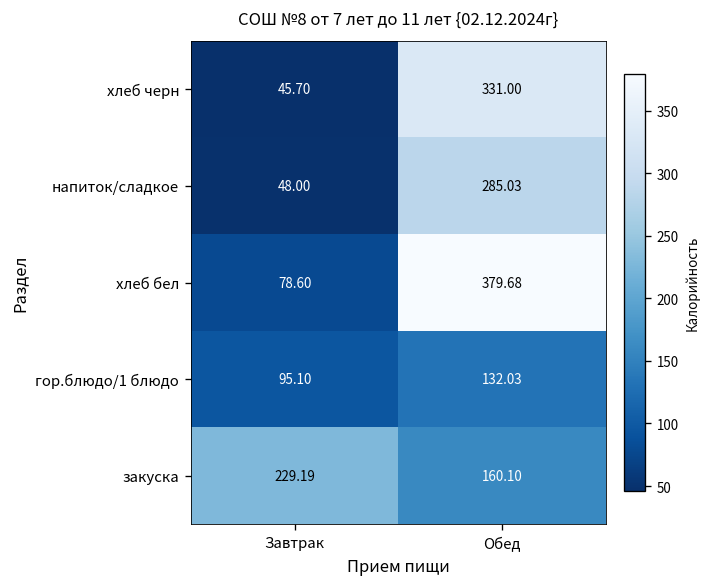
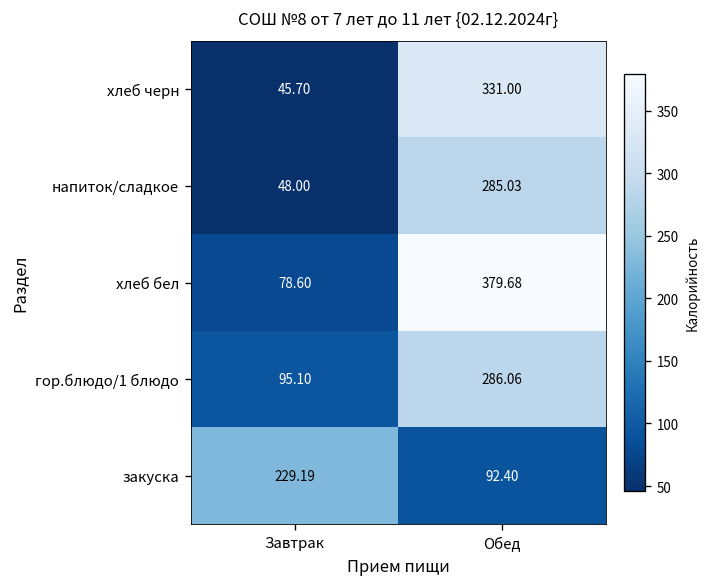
  {
    "хлеб черн": {
      "Завтрак": 45.70,
      "Обед": 331.00
    },
    "напиток/сладкое": {
      "Завтрак": 48.00,
      "Обед": 285.03
    },
    "хлеб бел": {
      "Завтрак": 78.60,
      "Обед": 379.68
    },
    "гор.блюдо/1 блюдо": {
      "Завтрак": 95.10,
-     "Обед": 132.03
+     "Обед": 286.06
    },
    "закуска": {
      "Завтрак": 229.19,
-     "Обед": 160.10
+     "Обед": 92.40
    }
  }
